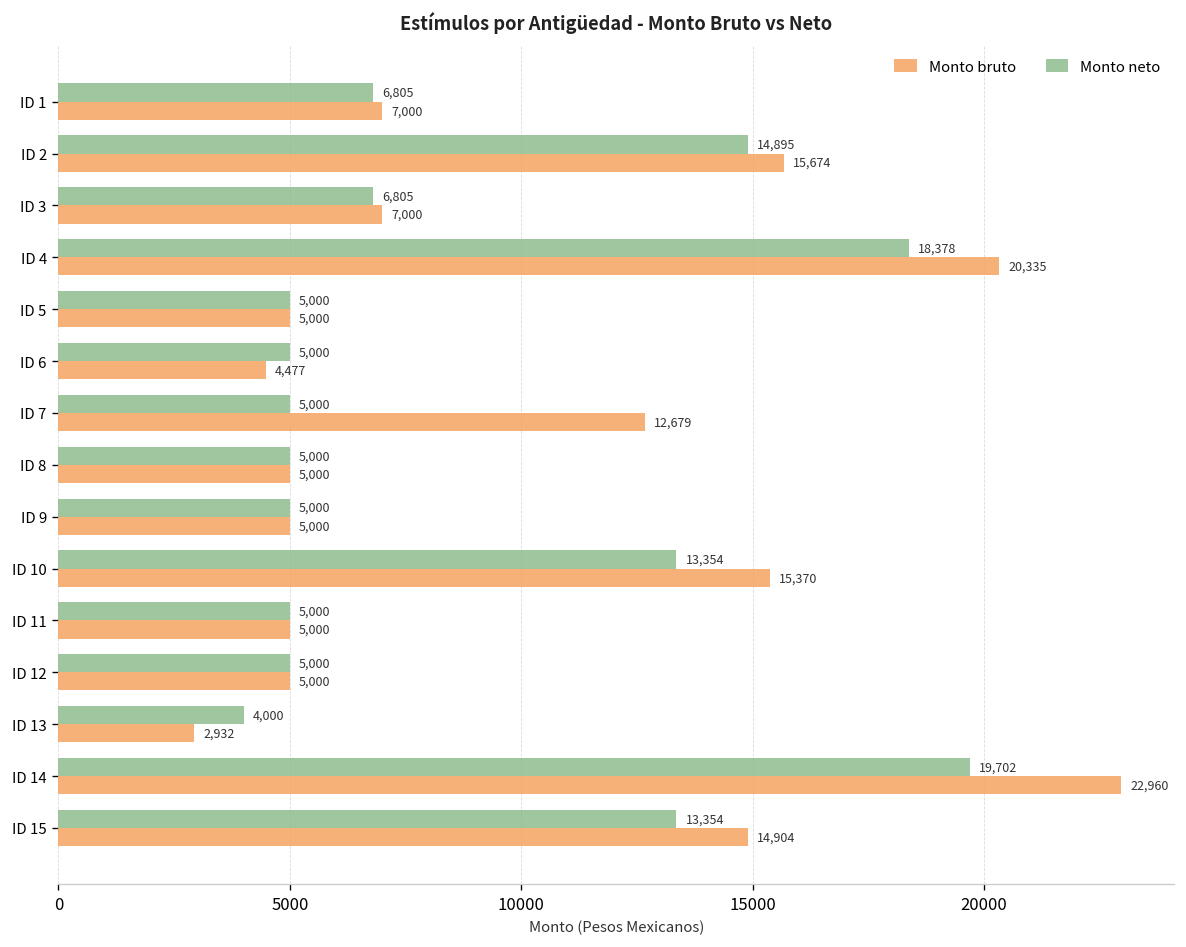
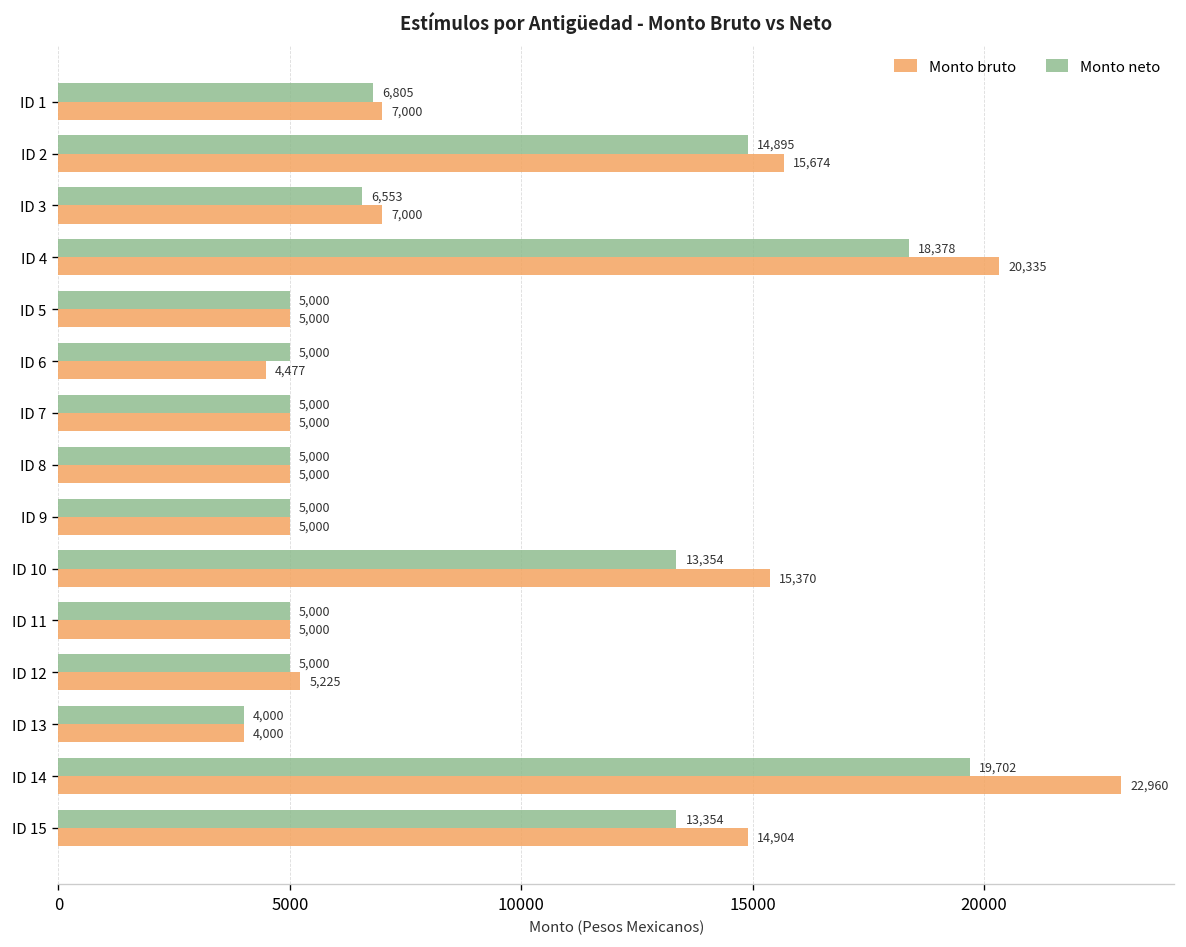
  {
    "Monto bruto": {
      "ID 1": "7,000",
      "ID 2": "15,674",
      "ID 3": "7,000",
      "ID 4": "20,335",
      "ID 5": "5,000",
      "ID 6": "4,477",
-     "ID 7": "12,679",
+     "ID 7": "5,000",
      "ID 8": "5,000",
      "ID 9": "5,000",
      "ID 10": "15,370",
      "ID 11": "5,000",
-     "ID 12": "5,000",
-     "ID 13": "2,932",
+     "ID 12": "5,225",
+     "ID 13": "4,000",
      "ID 14": "22,960",
      "ID 15": "14,904"
    },
    "Monto neto": {
      "ID 1": "6,805",
      "ID 2": "14,895",
-     "ID 3": "6,805",
+     "ID 3": "6,553",
      "ID 4": "18,378",
      "ID 5": "5,000",
      "ID 6": "5,000",
      "ID 7": "5,000",
      "ID 8": "5,000",
      "ID 9": "5,000",
      "ID 10": "13,354",
      "ID 11": "5,000",
      "ID 12": "5,000",
      "ID 13": "4,000",
      "ID 14": "19,702",
      "ID 15": "13,354"
    }
  }
